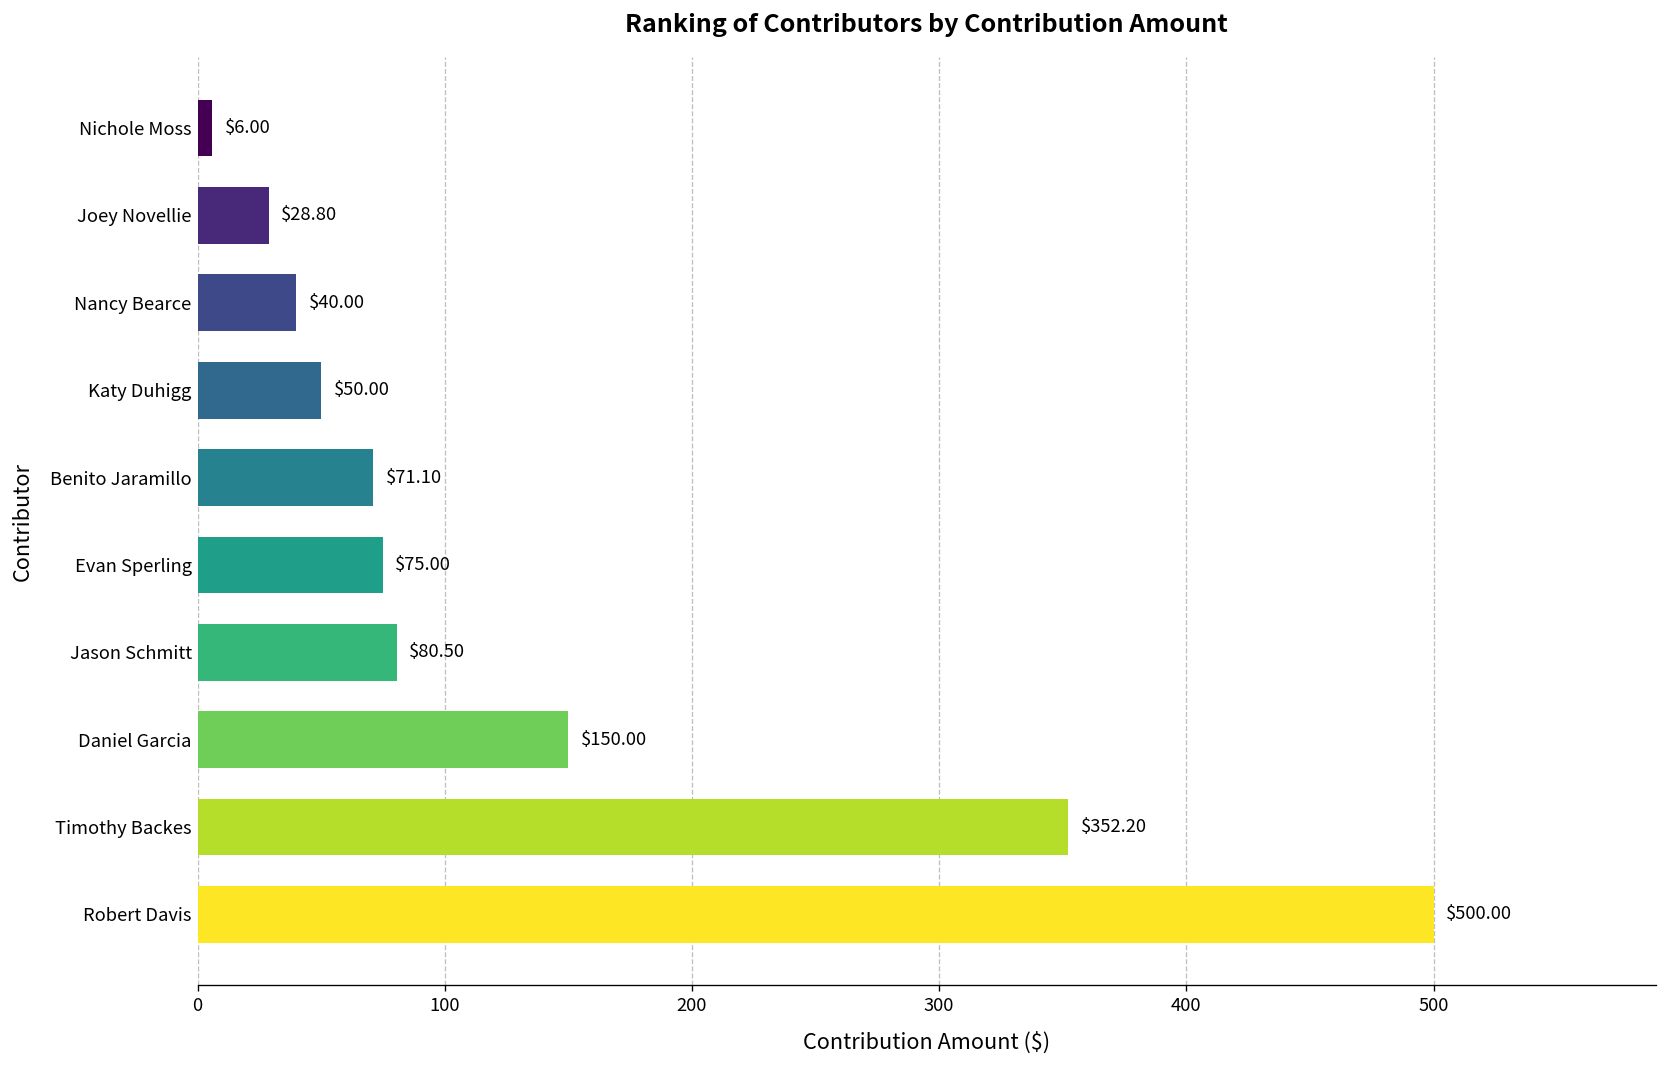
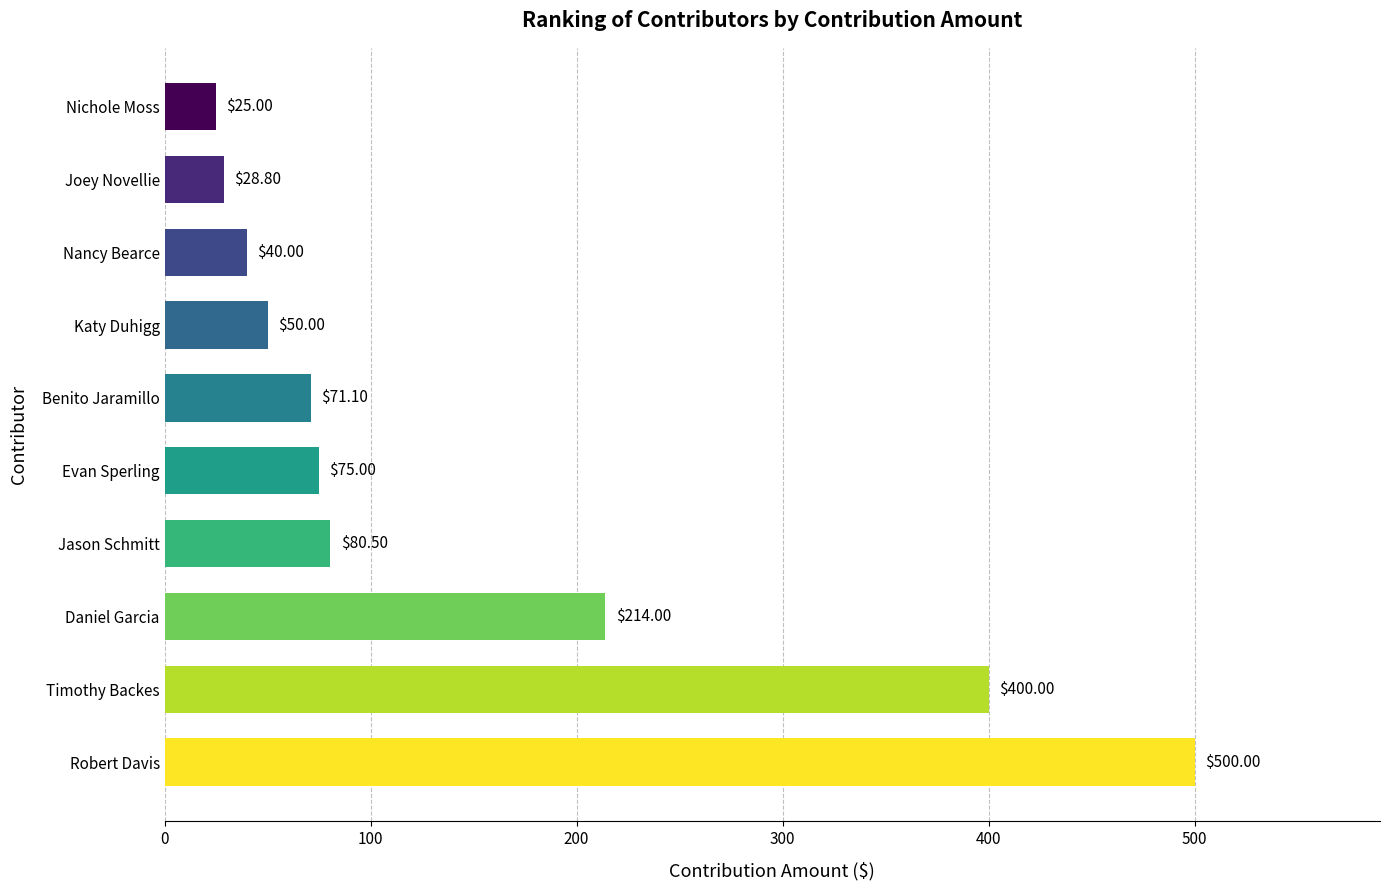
  {
-   "Nichole Moss": "$6.00",
+   "Nichole Moss": "$25.00",
    "Joey Novellie": "$28.80",
    "Nancy Bearce": "$40.00",
    "Katy Duhigg": "$50.00",
    "Benito Jaramillo": "$71.10",
    "Evan Sperling": "$75.00",
    "Jason Schmitt": "$80.50",
-   "Daniel Garcia": "$150.00",
-   "Timothy Backes": "$352.20",
+   "Daniel Garcia": "$214.00",
+   "Timothy Backes": "$400.00",
    "Robert Davis": "$500.00"
  }
